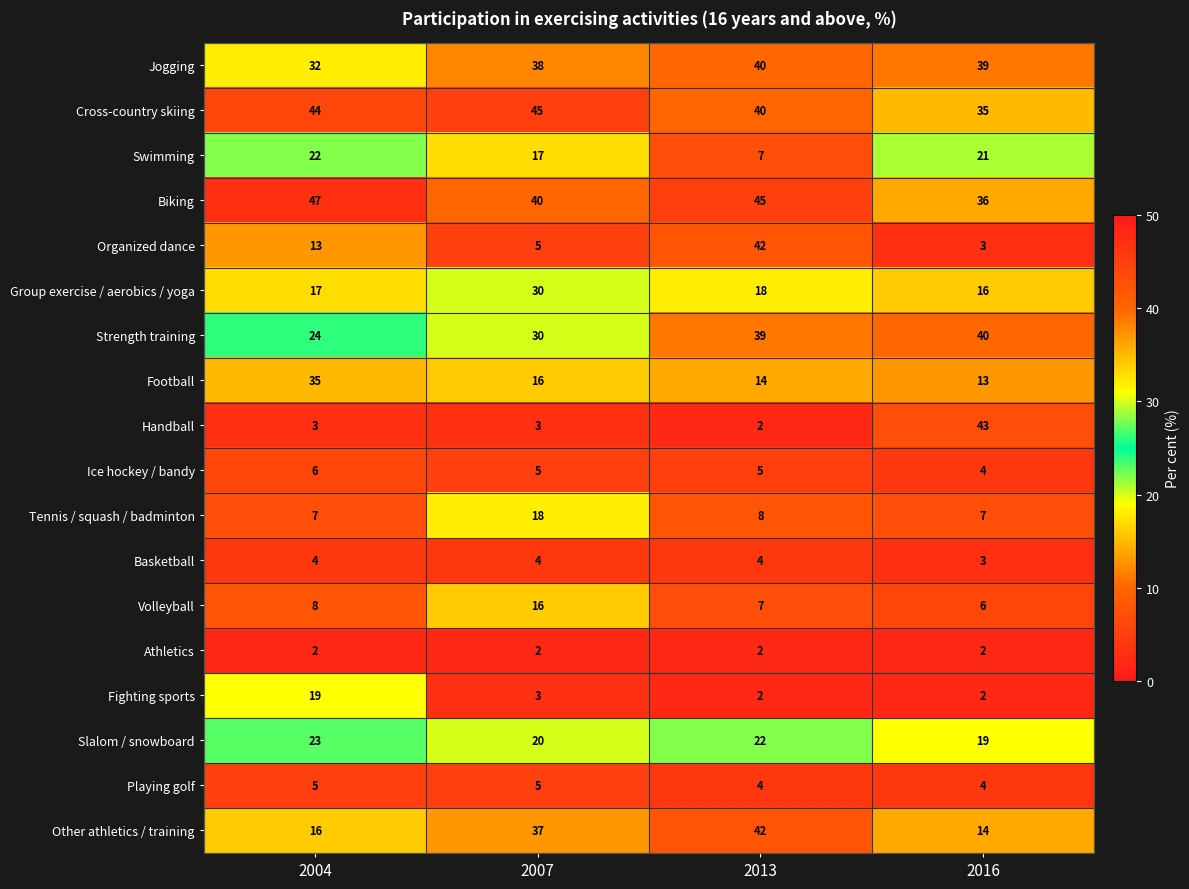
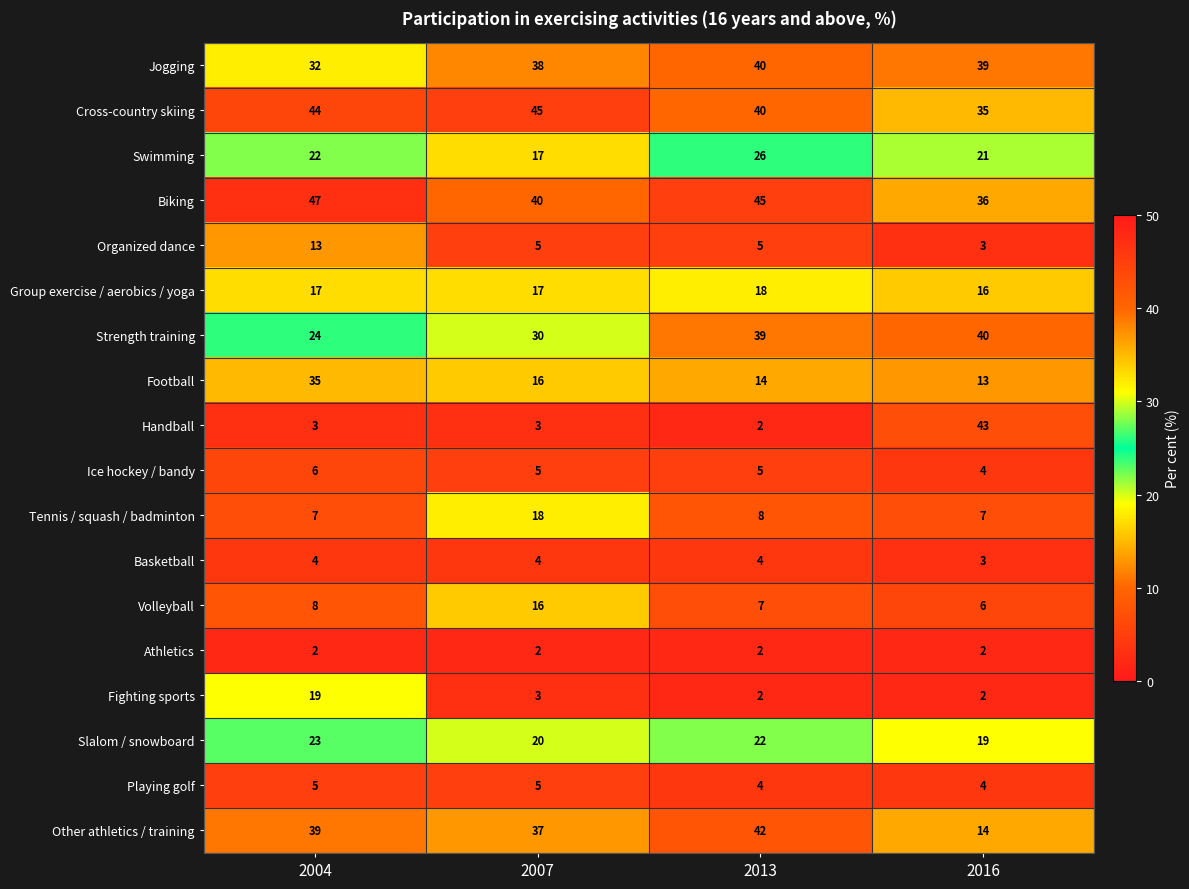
  {
    "Jogging": {
      "2004": 32,
      "2007": 38,
      "2013": 40,
      "2016": 39
    },
    "Cross-country skiing": {
      "2004": 44,
      "2007": 45,
      "2013": 40,
      "2016": 35
    },
    "Swimming": {
      "2004": 22,
      "2007": 17,
-     "2013": 7,
+     "2013": 26,
      "2016": 21
    },
    "Biking": {
      "2004": 47,
      "2007": 40,
      "2013": 45,
      "2016": 36
    },
    "Organized dance": {
      "2004": 13,
      "2007": 5,
-     "2013": 42,
+     "2013": 5,
      "2016": 3
    },
    "Group exercise / aerobics / yoga": {
      "2004": 17,
-     "2007": 30,
+     "2007": 17,
      "2013": 18,
      "2016": 16
    },
    "Strength training": {
      "2004": 24,
      "2007": 30,
      "2013": 39,
      "2016": 40
    },
    "Football": {
      "2004": 35,
      "2007": 16,
      "2013": 14,
      "2016": 13
    },
    "Handball": {
      "2004": 3,
      "2007": 3,
      "2013": 2,
      "2016": 43
    },
    "Ice hockey / bandy": {
      "2004": 6,
      "2007": 5,
      "2013": 5,
      "2016": 4
    },
    "Tennis / squash / badminton": {
      "2004": 7,
      "2007": 18,
      "2013": 8,
      "2016": 7
    },
    "Basketball": {
      "2004": 4,
      "2007": 4,
      "2013": 4,
      "2016": 3
    },
    "Volleyball": {
      "2004": 8,
      "2007": 16,
      "2013": 7,
      "2016": 6
    },
    "Athletics": {
      "2004": 2,
      "2007": 2,
      "2013": 2,
      "2016": 2
    },
    "Fighting sports": {
      "2004": 19,
      "2007": 3,
      "2013": 2,
      "2016": 2
    },
    "Slalom / snowboard": {
      "2004": 23,
      "2007": 20,
      "2013": 22,
      "2016": 19
    },
    "Playing golf": {
      "2004": 5,
      "2007": 5,
      "2013": 4,
      "2016": 4
    },
    "Other athletics / training": {
-     "2004": 16,
+     "2004": 39,
      "2007": 37,
      "2013": 42,
      "2016": 14
    }
  }
